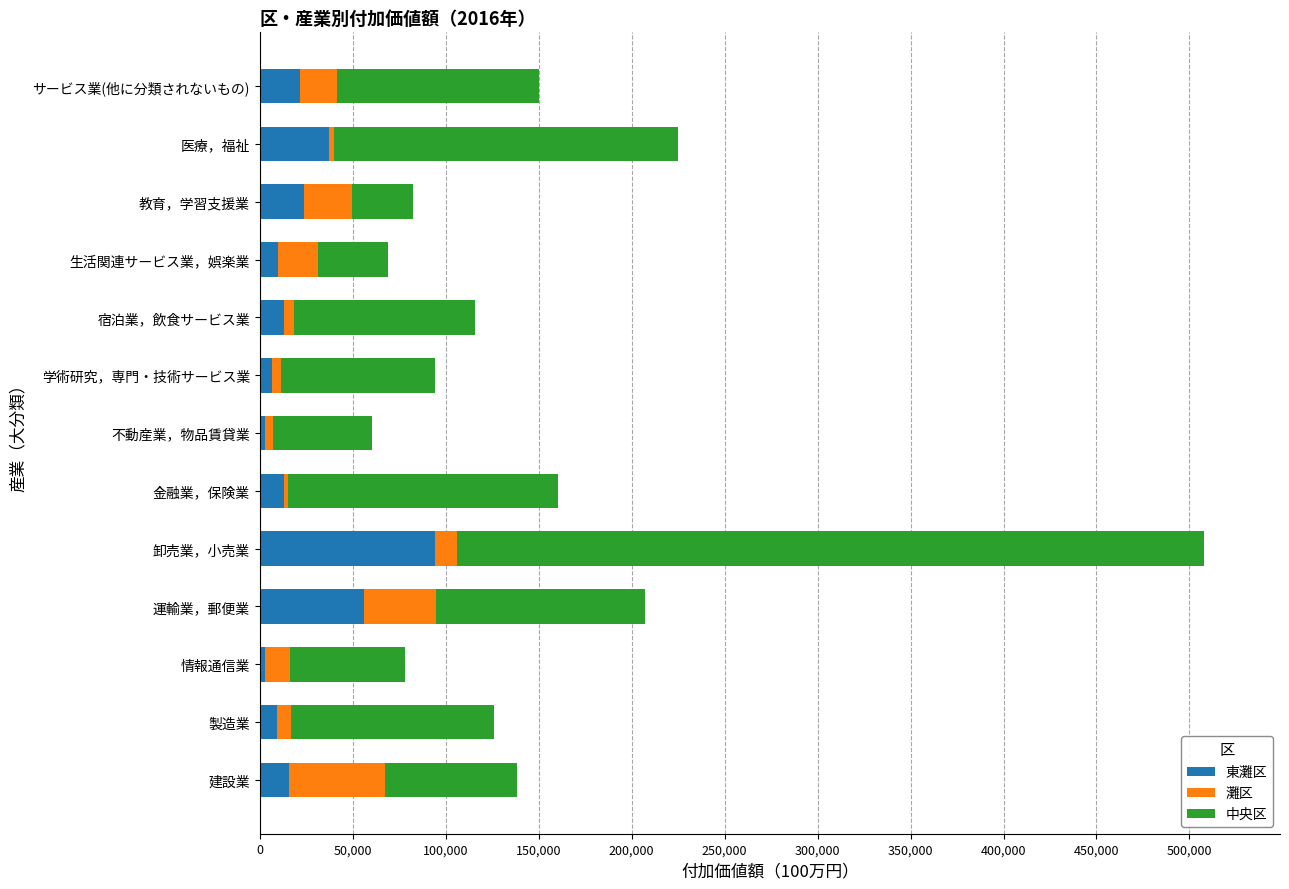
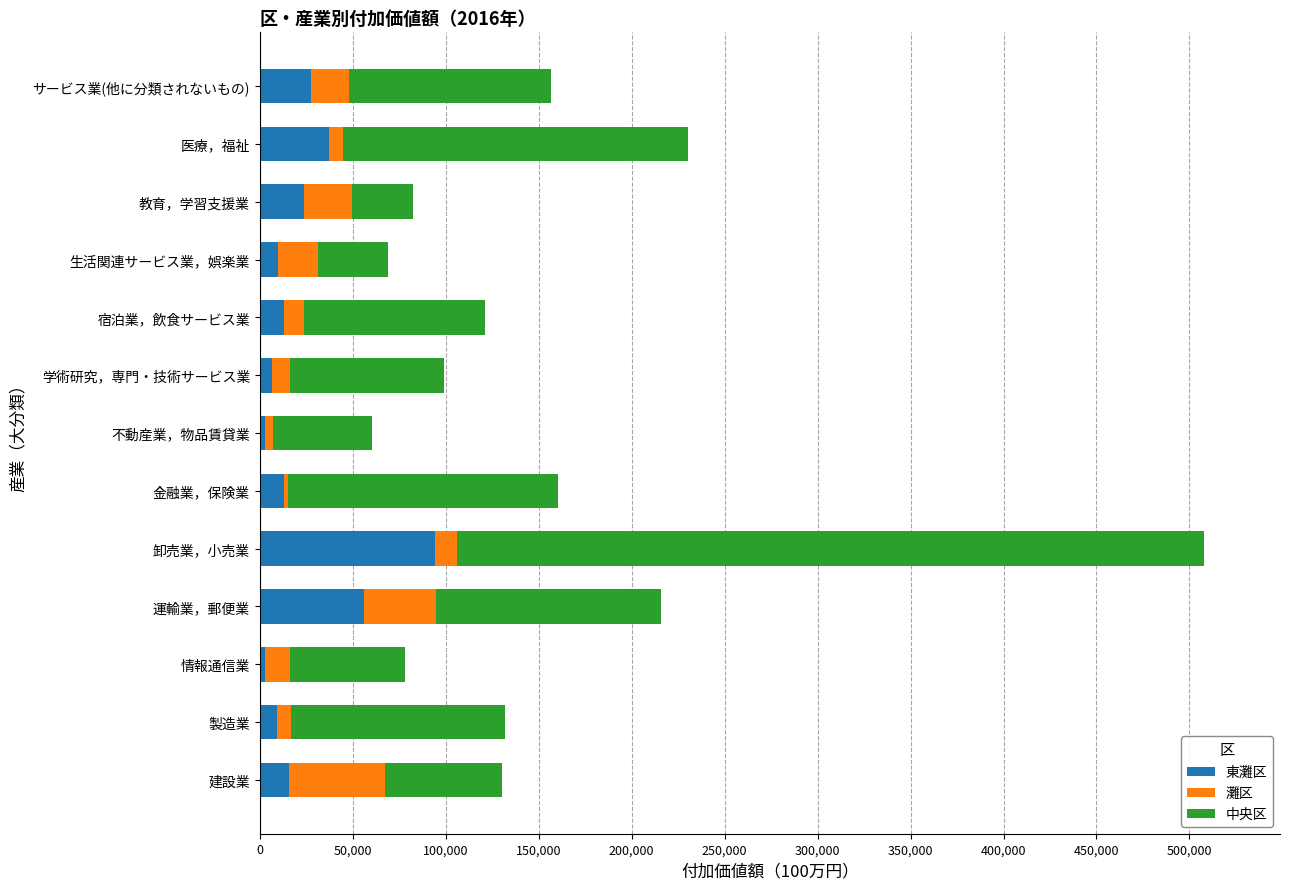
  {
    "東灘区": {
-     "サービス業(他に分類されないもの)": "22,000",
+     "サービス業(他に分類されないもの)": "28,000",
      "医療，福祉": "37,000",
      "教育，学習支援業": "24,000",
      "生活関連サービス業，娯楽業": "10,000",
      "宿泊業，飲食サービス業": "13,000",
      "学術研究，専門・技術サービス業": "7,000",
      "不動産業，物品賃貸業": "3,000",
      "金融業，保険業": "13,000",
      "卸売業，小売業": "95,000",
      "運輸業，郵便業": "56,000",
      "情報通信業": "3,000",
      "製造業": "9,000",
      "建設業": "16,000"
    },
    "灘区": {
      "サービス業(他に分類されないもの)": "20,000",
-     "医療，福祉": "3,000",
+     "医療，福祉": "8,000",
      "教育，学習支援業": "26,000",
      "生活関連サービス業，娯楽業": "22,000",
-     "宿泊業，飲食サービス業": "5,000",
-     "学術研究，専門・技術サービス業": "5,000",
+     "宿泊業，飲食サービス業": "11,000",
+     "学術研究，専門・技術サービス業": "10,000",
      "不動産業，物品賃貸業": "5,000",
      "金融業，保険業": "2,000",
      "卸売業，小売業": "11,000",
      "運輸業，郵便業": "39,000",
      "情報通信業": "13,000",
      "製造業": "8,000",
      "建設業": "52,000"
    },
    "中央区": {
      "サービス業(他に分類されないもの)": "109,000",
      "医療，福祉": "185,000",
      "教育，学習支援業": "33,000",
      "生活関連サービス業，娯楽業": "38,000",
      "宿泊業，飲食サービス業": "97,000",
      "学術研究，専門・技術サービス業": "83,000",
      "不動産業，物品賃貸業": "53,000",
      "金融業，保険業": "145,000",
      "卸売業，小売業": "402,000",
-     "運輸業，郵便業": "112,000",
+     "運輸業，郵便業": "121,000",
      "情報通信業": "62,000",
-     "製造業": "109,000",
-     "建設業": "71,000"
+     "製造業": "115,000",
+     "建設業": "63,000"
    }
  }
